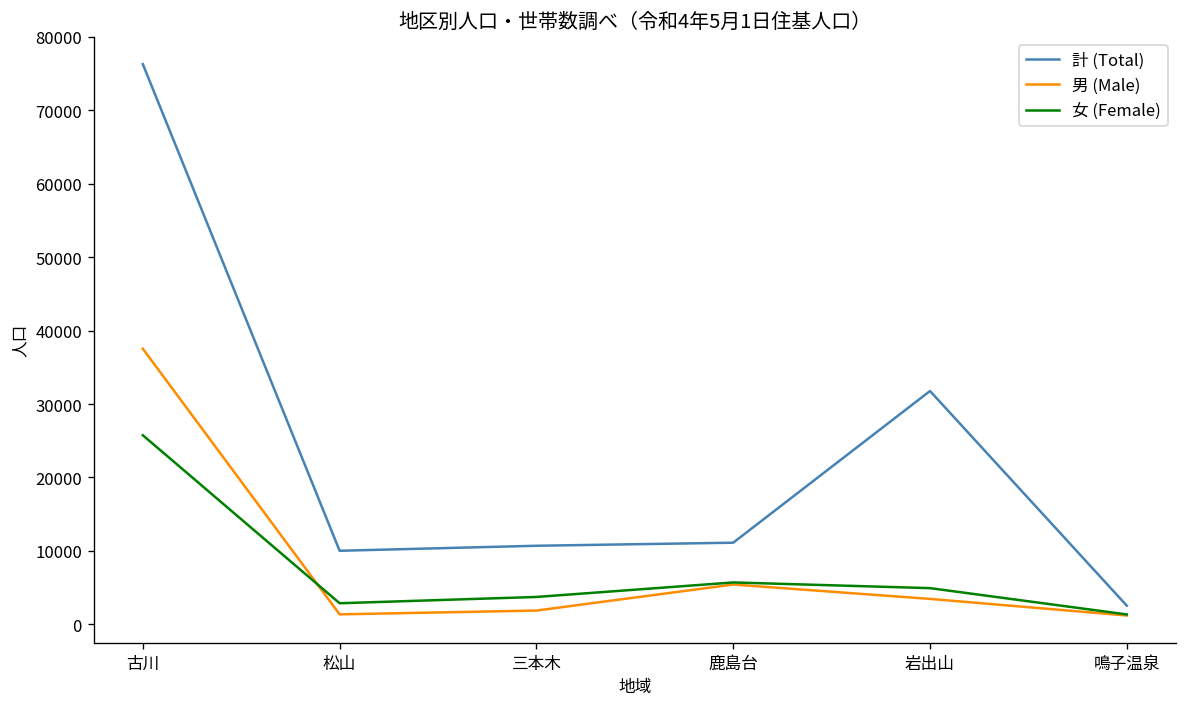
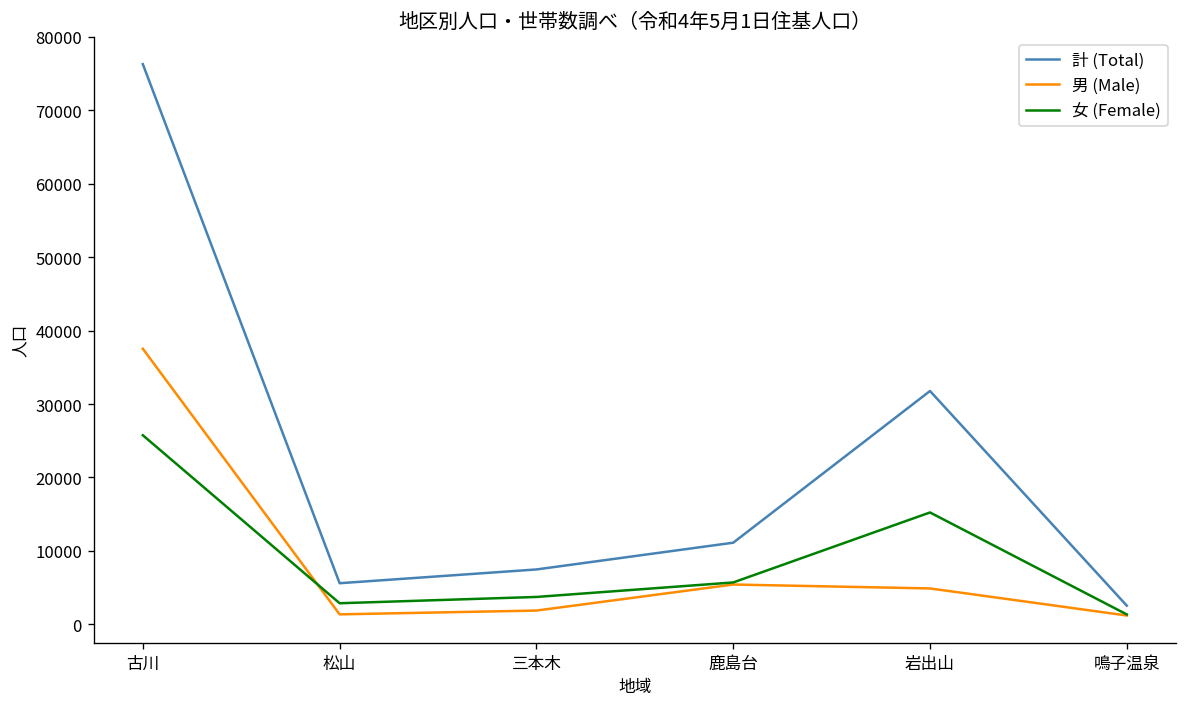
  {
    "計 (Total)": {
      "古川": 76000,
-     "松山": 10000,
-     "三本木": 11000,
+     "松山": 6000,
+     "三本木": 7000,
      "鹿島台": 11000,
      "岩出山": 32000,
      "鳴子温泉": 3000
    },
    "男 (Male)": {
      "古川": 38000,
      "松山": 1000,
      "三本木": 2000,
-     "岩出山": 3000
+     "岩出山": 5000
    },
    "女 (Female)": {
      "古川": 26000,
      "松山": 3000,
      "三本木": 4000,
-     "岩出山": 5000
+     "岩出山": 15000
    }
  }
